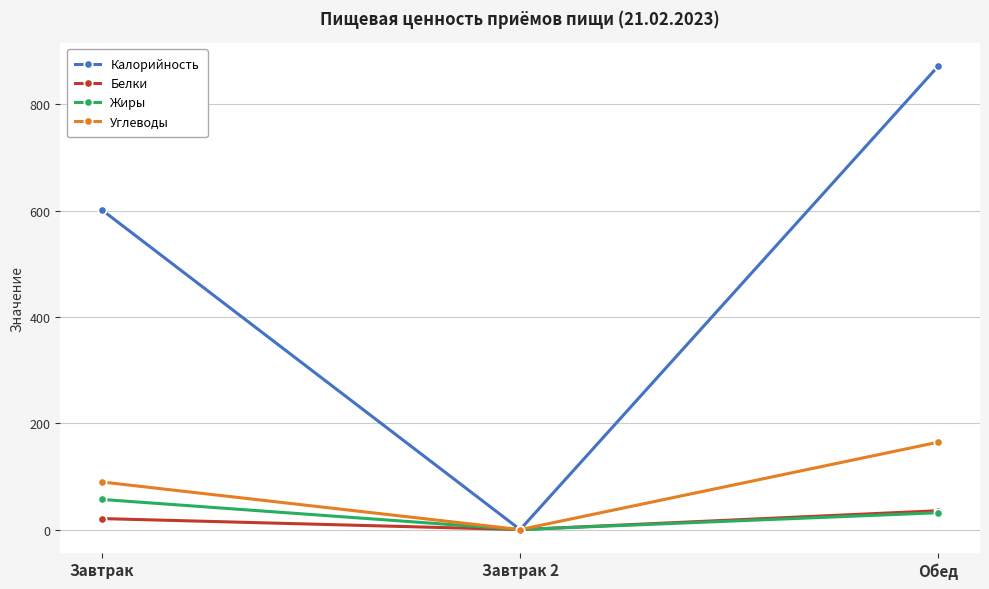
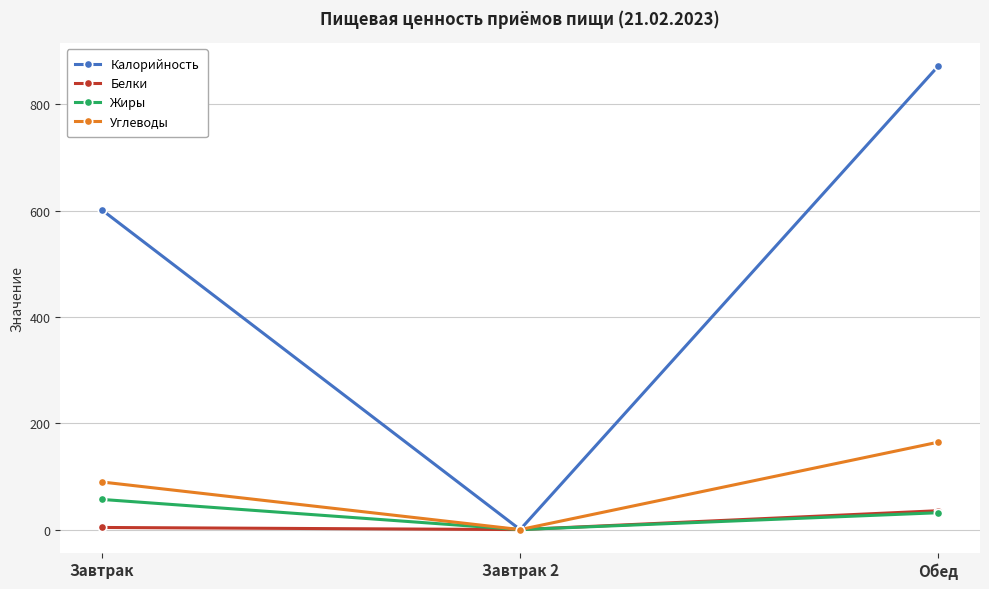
  {
    "Калорийность": {
      "Завтрак": 600,
      "Обед": 870
    },
    "Белки": {
-     "Завтрак": 20
+     "Завтрак": 0
    },
    "Жиры": {
      "Завтрак": 60
    },
    "Углеводы": {
      "Завтрак": 90,
      "Обед": 160
    }
  }
